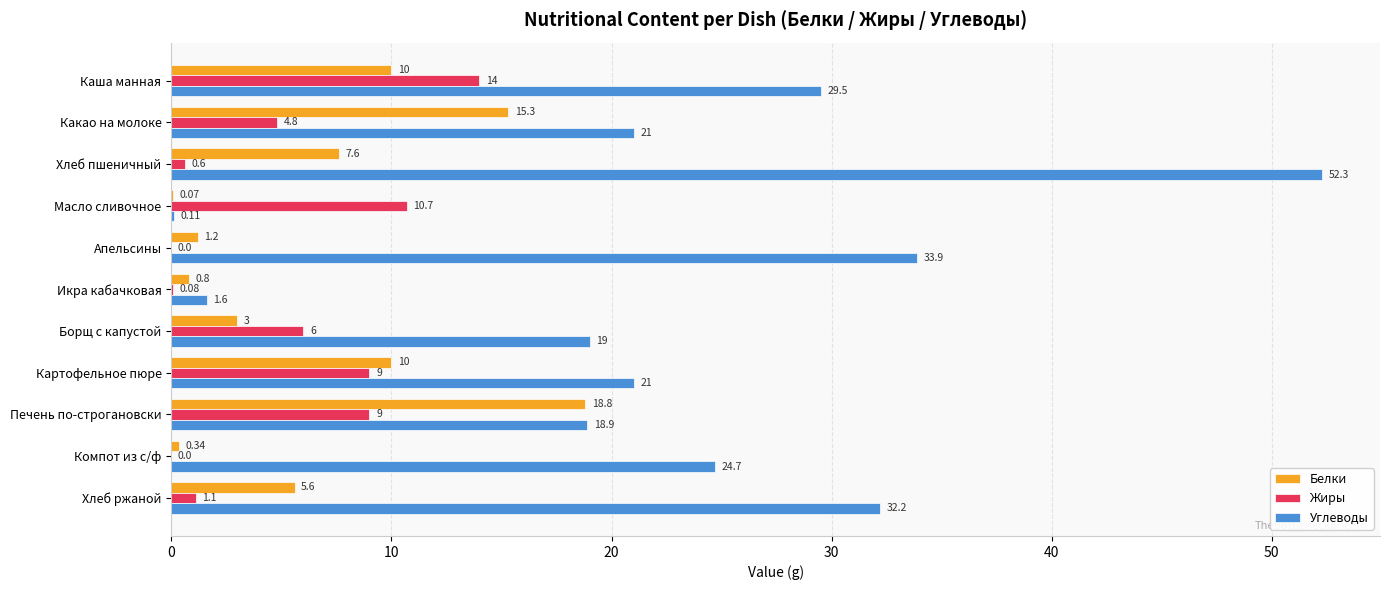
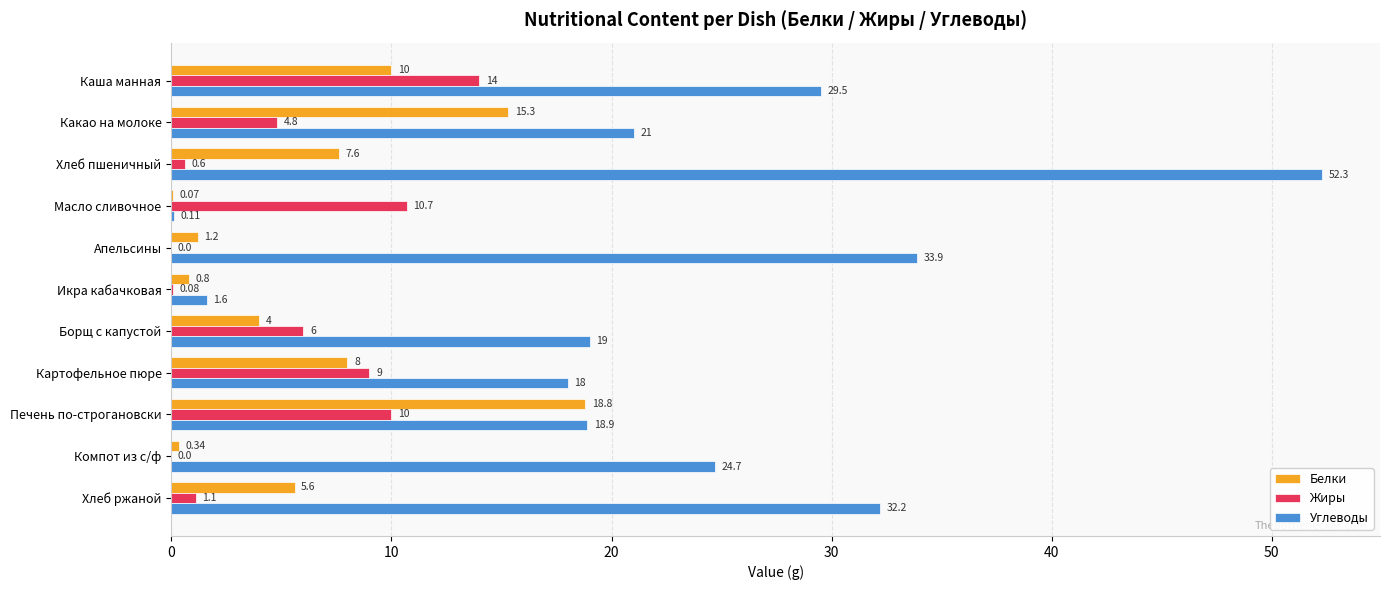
  {
    "Белки": {
      "Каша манная": 10,
      "Какао на молоке": 15.3,
      "Хлеб пшеничный": 7.6,
      "Масло сливочное": 0.07,
      "Апельсины": 1.2,
      "Икра кабачковая": 0.8,
-     "Борщ с капустой": 3,
-     "Картофельное пюре": 10,
+     "Борщ с капустой": 4,
+     "Картофельное пюре": 8,
      "Печень по-строгановски": 18.8,
      "Компот из с/ф": 0.34,
      "Хлеб ржаной": 5.6
    },
    "Жиры": {
      "Каша манная": 14,
      "Какао на молоке": 4.8,
      "Хлеб пшеничный": 0.6,
      "Масло сливочное": 10.7,
      "Апельсины": 0.0,
      "Икра кабачковая": 0.08,
      "Борщ с капустой": 6,
      "Картофельное пюре": 9,
-     "Печень по-строгановски": 9,
+     "Печень по-строгановски": 10,
      "Компот из с/ф": 0.0,
      "Хлеб ржаной": 1.1
    },
    "Углеводы": {
      "Каша манная": 29.5,
      "Какао на молоке": 21,
      "Хлеб пшеничный": 52.3,
      "Масло сливочное": 0.11,
      "Апельсины": 33.9,
      "Икра кабачковая": 1.6,
      "Борщ с капустой": 19,
-     "Картофельное пюре": 21,
+     "Картофельное пюре": 18,
      "Печень по-строгановски": 18.9,
      "Компот из с/ф": 24.7,
      "Хлеб ржаной": 32.2
    }
  }
